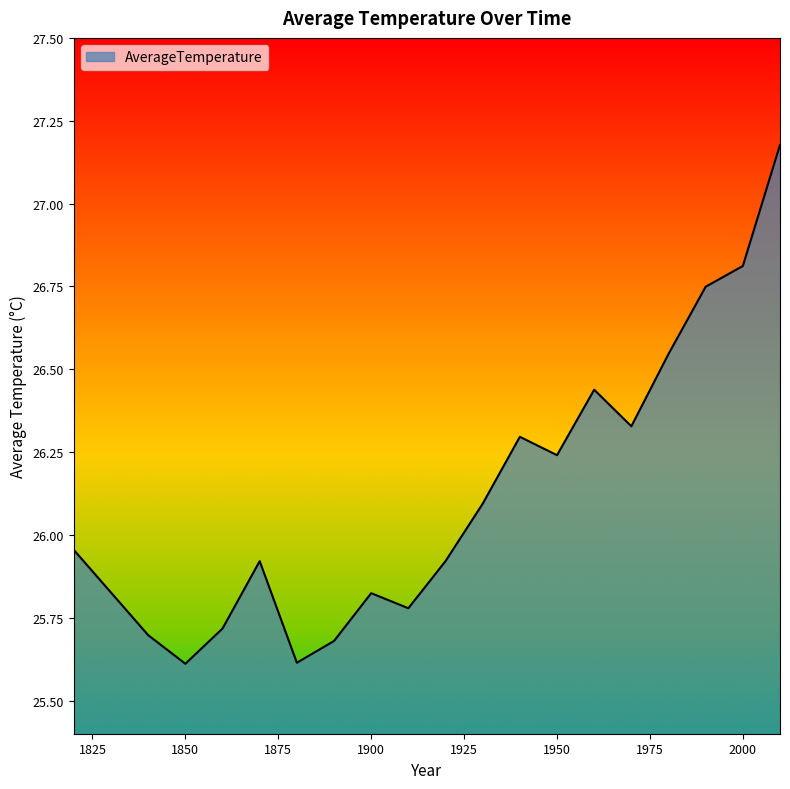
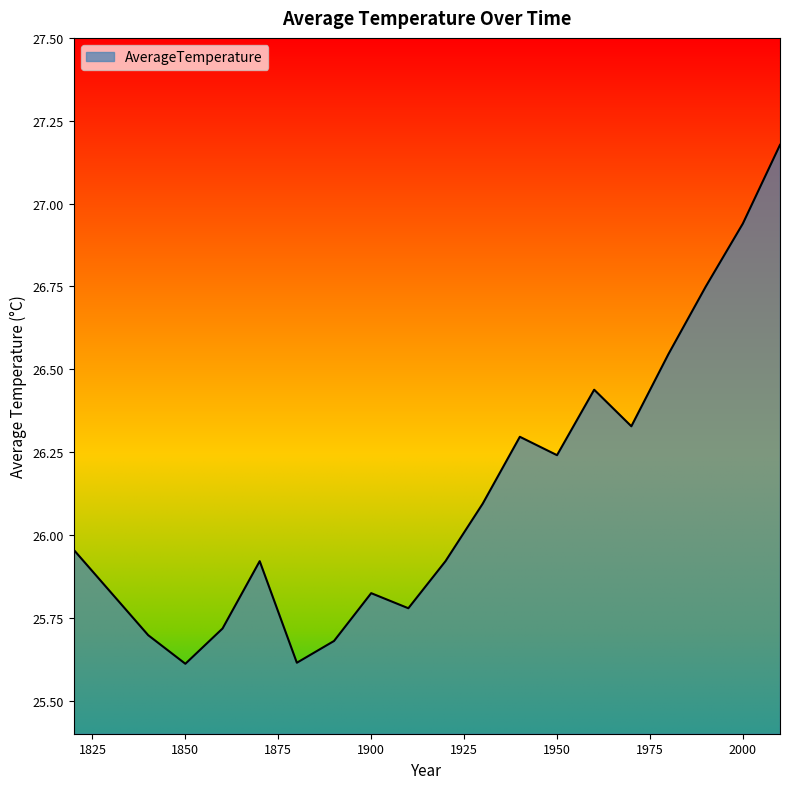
  {
    "1850": 25.61,
    "1900": 25.82,
    "1950": 26.24,
-   "2000": 26.81
+   "2000": 26.94
  }
